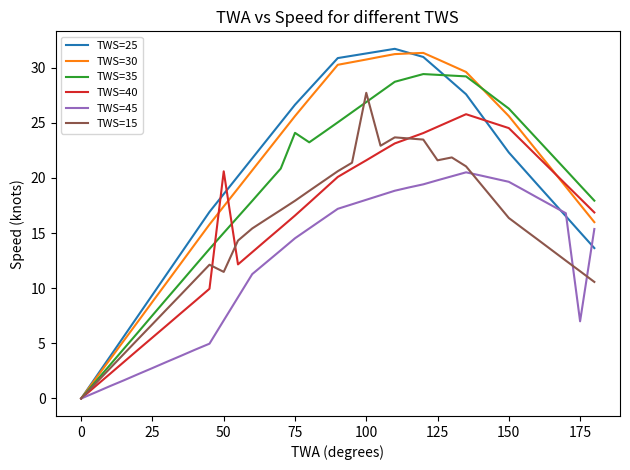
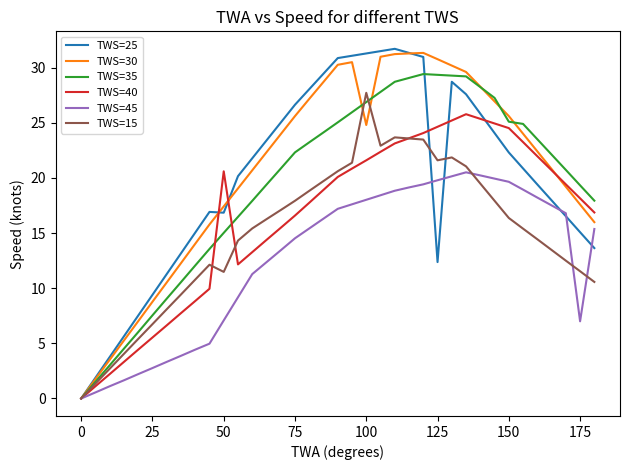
  {
    "TWS=25": {
      "25": 9.4,
-     "50": 18.5,
+     "50": 16.9,
      "75": 26.6,
      "100": 31.3,
-     "125": 29.9,
+     "125": 12.4,
      "150": 22.3,
      "175": 15.1
    },
    "TWS=30": {
      "25": 8.8,
      "50": 17.4,
      "75": 25.6,
-     "100": 30.7,
+     "100": 24.8,
      "125": 30.8,
      "150": 25.6,
      "175": 17.6
    },
    "TWS=35": {
      "25": 7.5,
      "50": 15.0,
-     "75": 24.1,
+     "75": 22.3,
      "100": 26.9,
      "125": 29.4,
-     "150": 26.3,
+     "150": 25.1,
      "175": 19.3
    },
    "TWS=40": {
      "25": 5.5,
      "50": 20.6,
      "75": 16.6,
      "100": 21.6,
      "125": 24.6,
      "150": 24.5,
      "175": 18.2
    },
    "TWS=45": {
      "25": 2.8,
      "50": 7.1,
      "75": 14.5,
      "100": 18.0,
      "125": 19.8,
      "150": 19.7,
      "175": 7.0
    },
    "TWS=15": {
      "25": 6.7,
      "50": 11.5,
      "75": 17.9,
      "100": 27.7,
      "125": 21.6,
      "150": 16.4,
      "175": 11.5
    }
  }
